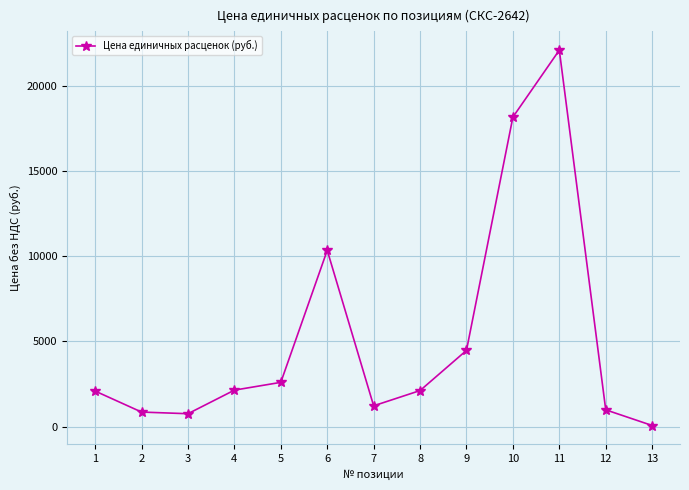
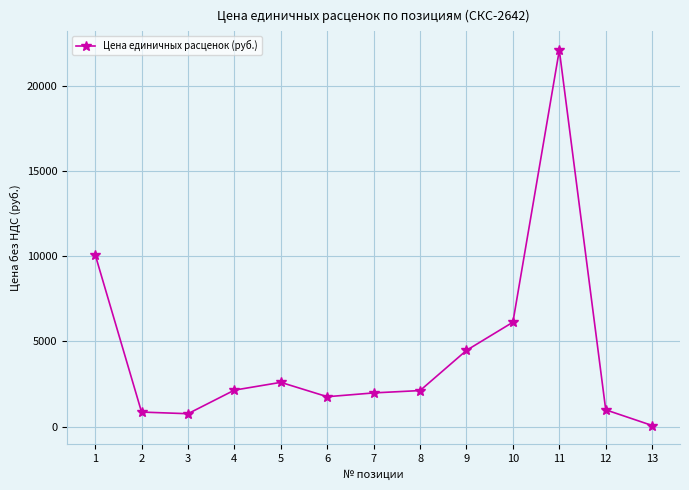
  {
-   "1": 2100,
+   "1": 10100,
    "2": 900,
    "3": 800,
    "4": 2100,
    "5": 2600,
-   "6": 10300,
-   "7": 1200,
+   "6": 1800,
+   "7": 2000,
    "8": 2100,
    "9": 4500,
-   "10": 18100,
+   "10": 6100,
    "11": 22100,
    "12": 1000,
    "13": 100
  }
